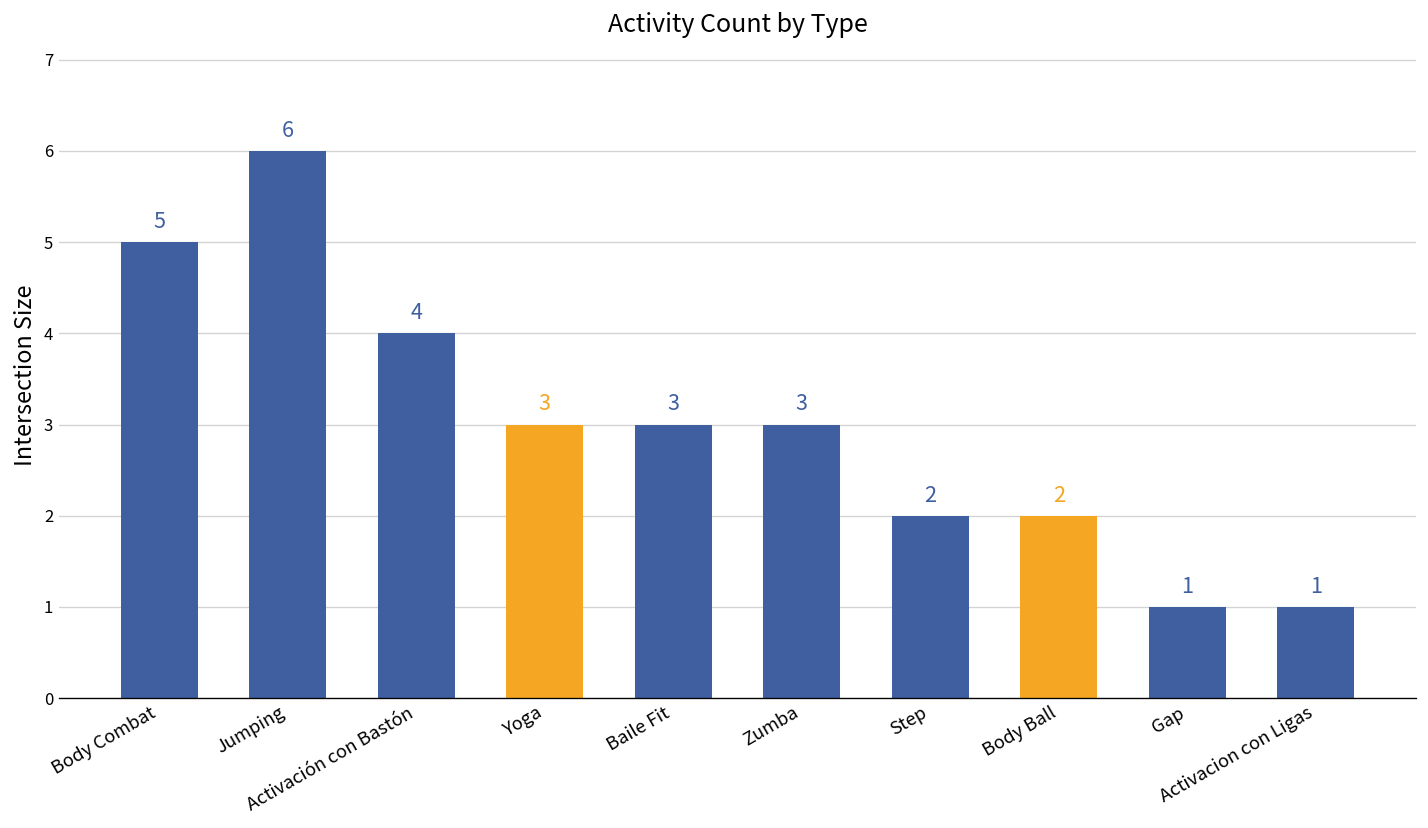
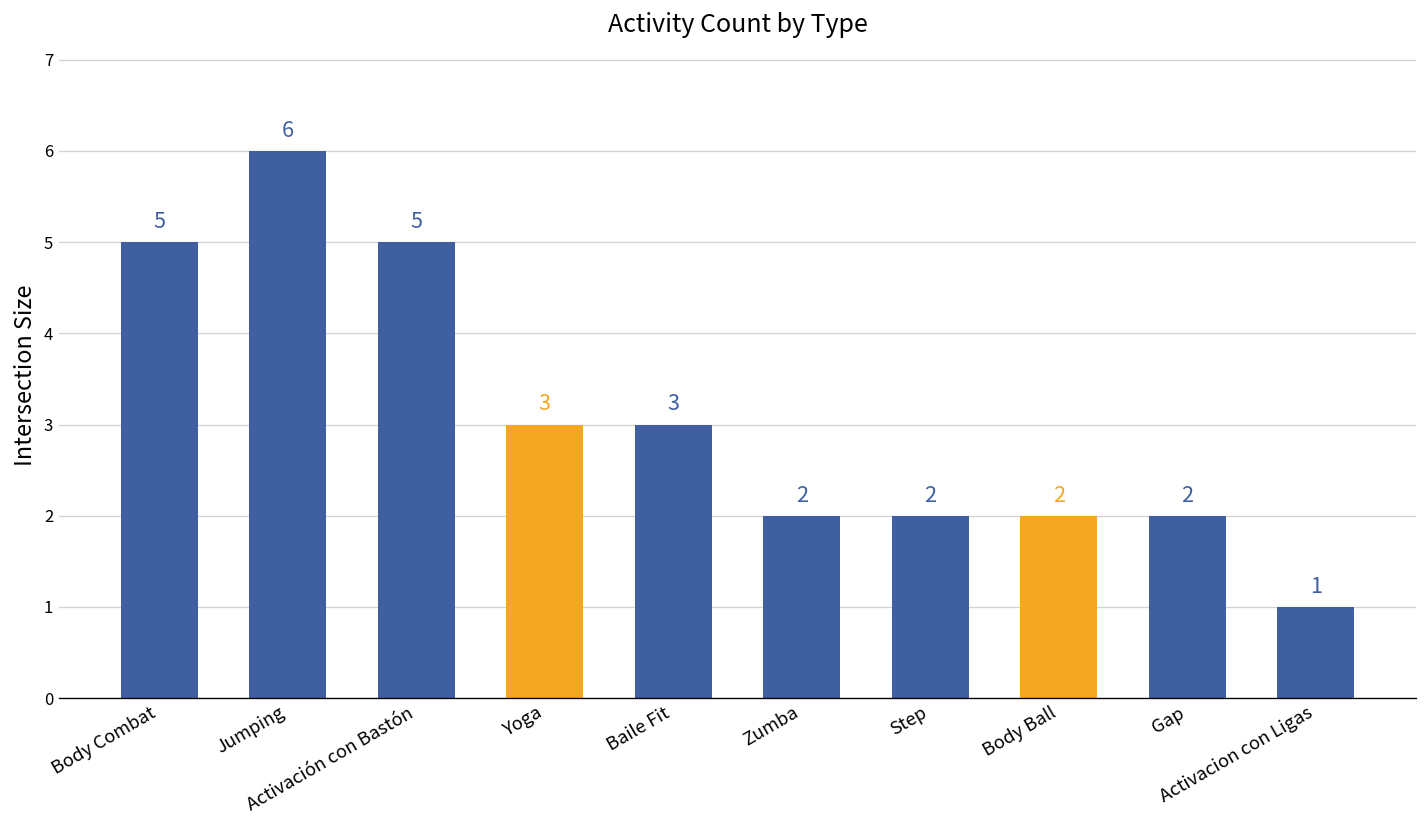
  {
    "Body Combat": 5,
    "Jumping": 6,
-   "Activación con Bastón": 4,
+   "Activación con Bastón": 5,
    "Yoga": 3,
    "Baile Fit": 3,
-   "Zumba": 3,
+   "Zumba": 2,
    "Step": 2,
    "Body Ball": 2,
-   "Gap": 1,
+   "Gap": 2,
    "Activacion con Ligas": 1
  }
